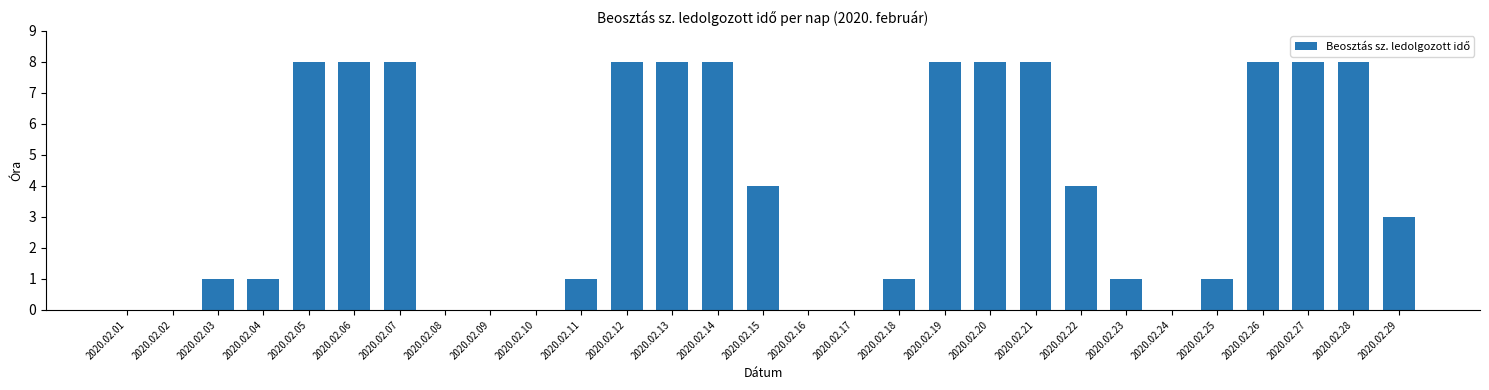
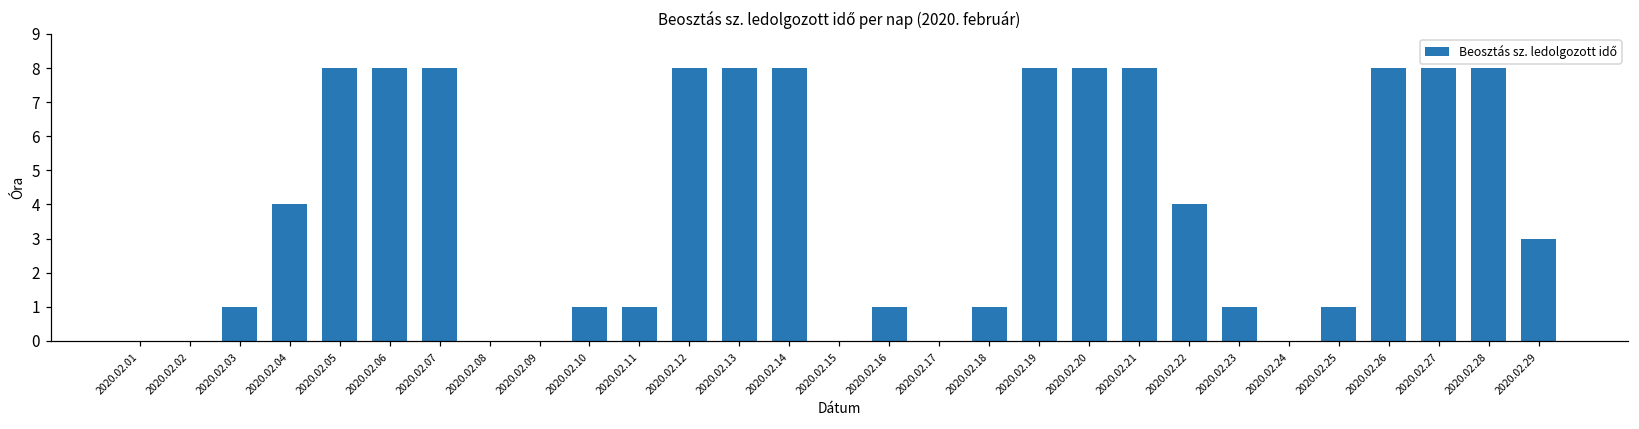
  {
    "2020.02.01": 0,
    "2020.02.02": 0,
    "2020.02.03": 1,
-   "2020.02.04": 1,
+   "2020.02.04": 4,
    "2020.02.05": 8,
    "2020.02.06": 8,
    "2020.02.07": 8,
    "2020.02.08": 0,
    "2020.02.09": 0,
-   "2020.02.10": 0,
+   "2020.02.10": 1,
    "2020.02.11": 1,
    "2020.02.12": 8,
    "2020.02.13": 8,
    "2020.02.14": 8,
-   "2020.02.15": 4,
-   "2020.02.16": 0,
+   "2020.02.15": 0,
+   "2020.02.16": 1,
    "2020.02.17": 0,
    "2020.02.18": 1,
    "2020.02.19": 8,
    "2020.02.20": 8,
    "2020.02.21": 8,
    "2020.02.22": 4,
    "2020.02.23": 1,
    "2020.02.24": 0,
    "2020.02.25": 1,
    "2020.02.26": 8,
    "2020.02.27": 8,
    "2020.02.28": 8,
    "2020.02.29": 3
  }
